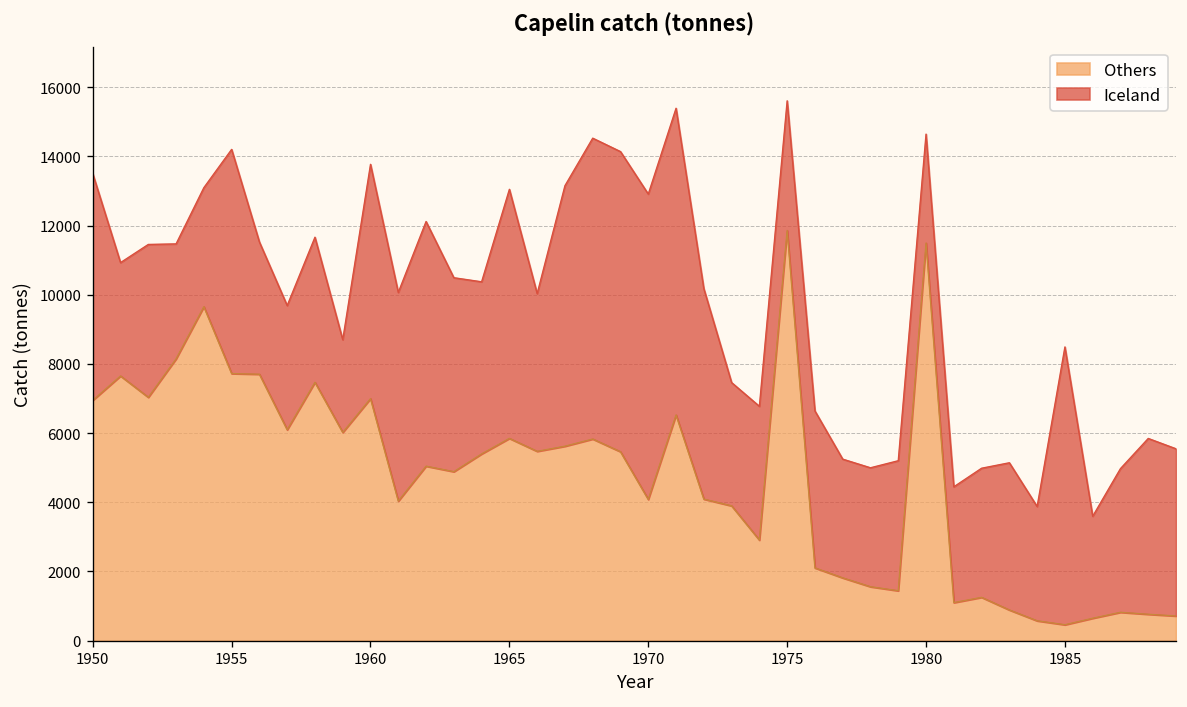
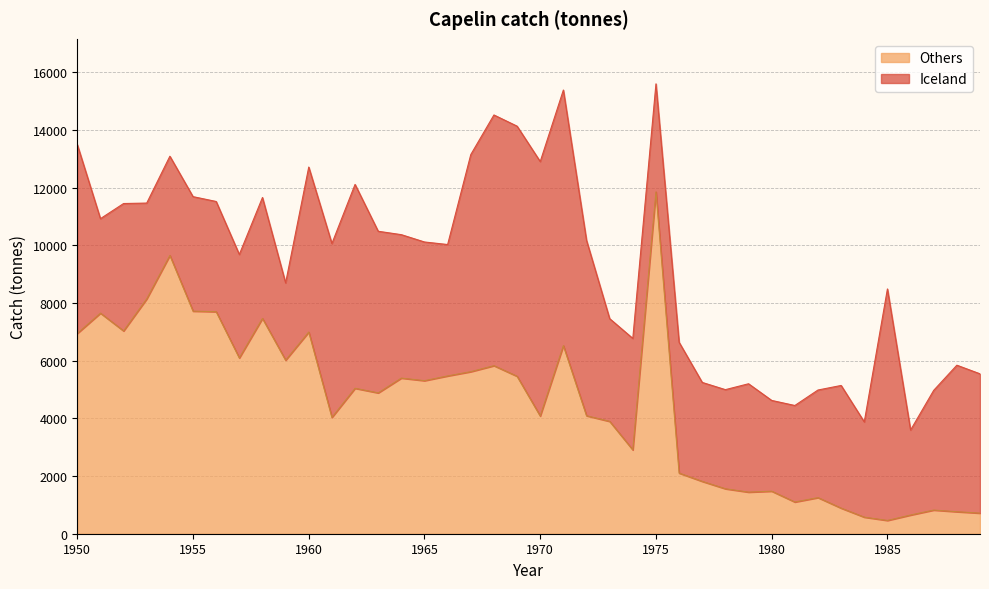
  {
    "Others": {
      "1950": 6900,
      "1955": 7700,
      "1960": 7000,
-     "1965": 5800,
+     "1965": 5300,
      "1970": 4100,
      "1975": 11900,
-     "1980": 11500,
+     "1980": 1500,
      "1985": 500
    },
    "Iceland": {
      "1950": 6600,
-     "1955": 6500,
-     "1960": 6800,
-     "1965": 7200,
+     "1955": 4000,
+     "1960": 5700,
+     "1965": 4800,
      "1970": 8800,
      "1975": 3700,
      "1980": 3100,
      "1985": 8000
    }
  }
